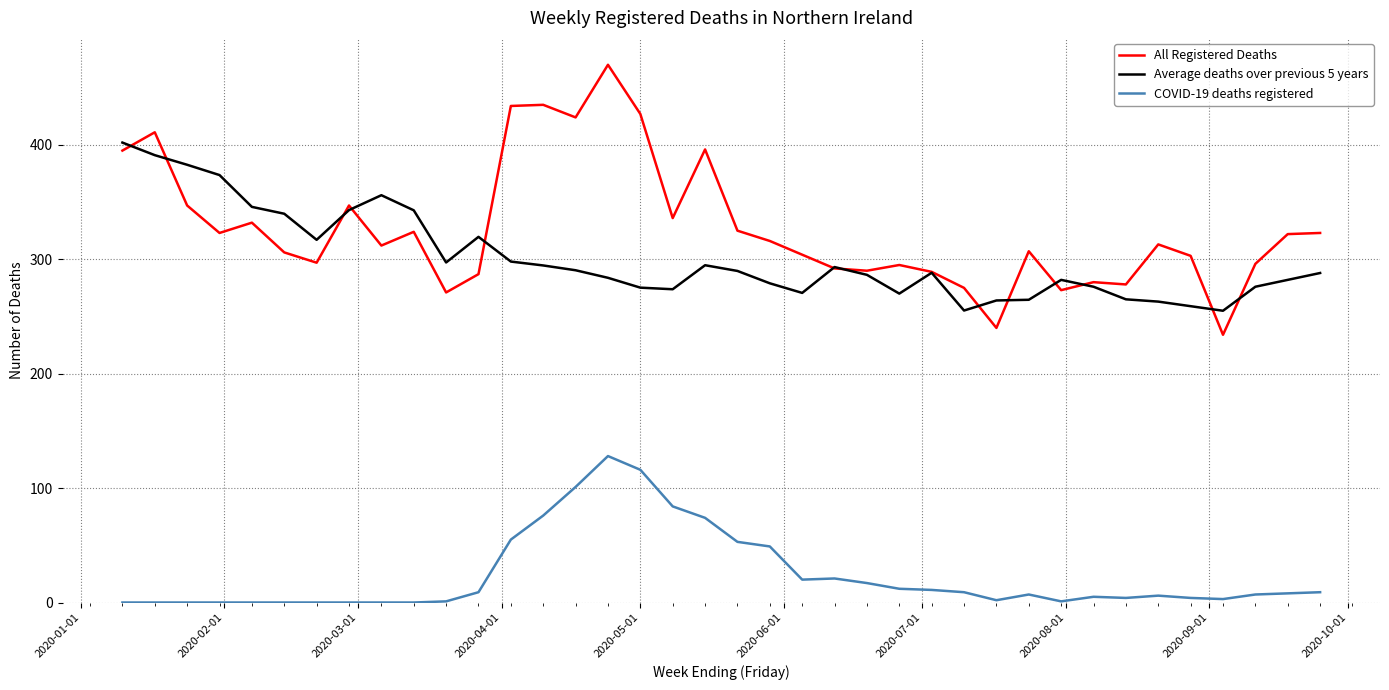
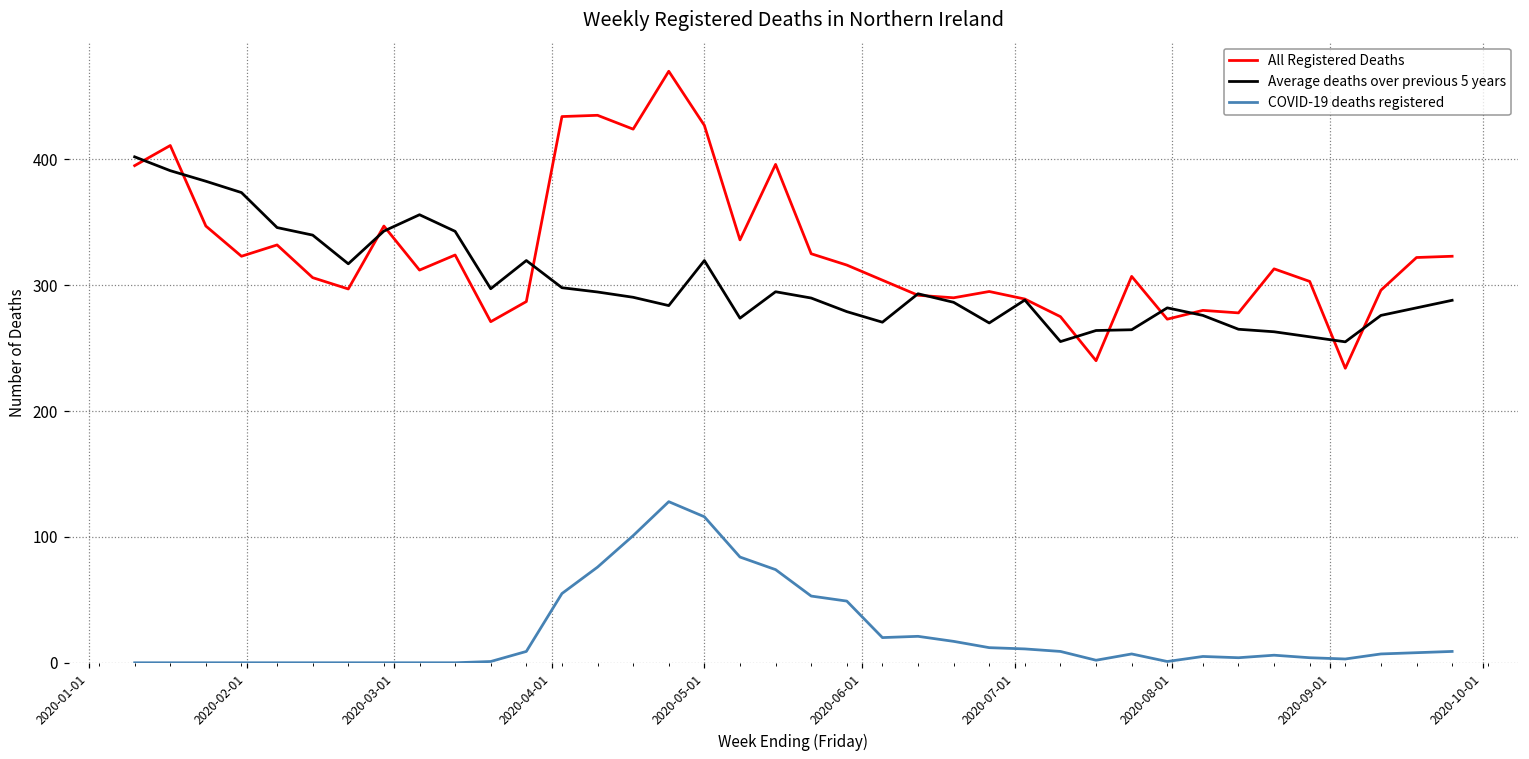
  {
    "All Registered Deaths": {
      "2020-05-01": 427
    },
    "Average deaths over previous 5 years": {
-     "2020-05-01": 275
+     "2020-05-01": 320
    },
    "COVID-19 deaths registered": {
      "2020-05-01": 116
    }
  }
